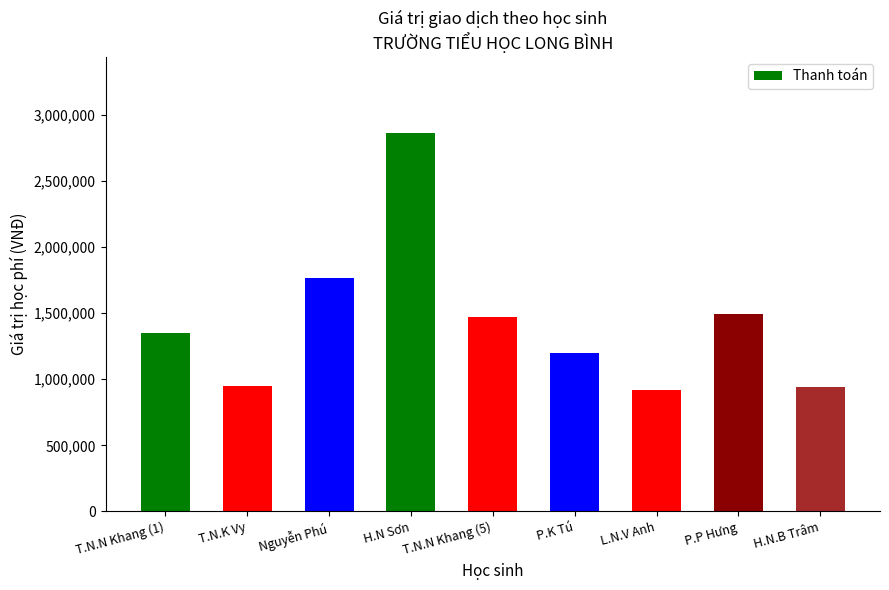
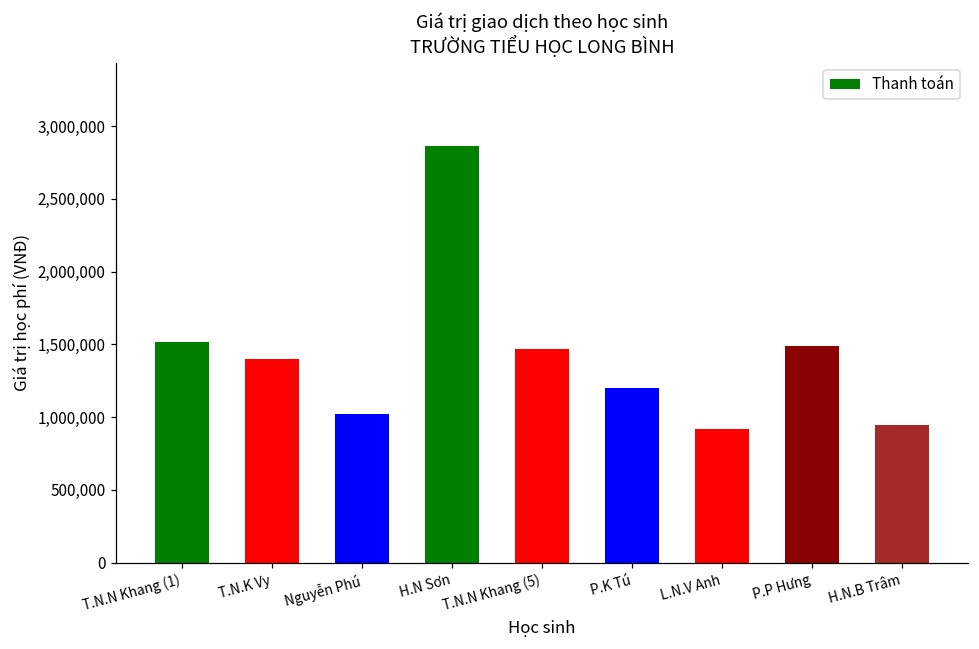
  {
-   "T.N.N Khang (1)": "1,350,000",
-   "T.N.K Vy": "950,000",
-   "Nguyễn Phú": "1,770,000",
+   "T.N.N Khang (1)": "1,520,000",
+   "T.N.K Vy": "1,400,000",
+   "Nguyễn Phú": "1,020,000",
    "H.N Sơn": "2,860,000",
    "T.N.N Khang (5)": "1,470,000",
    "P.K Tú": "1,200,000",
    "L.N.V Anh": "920,000",
    "P.P Hưng": "1,490,000",
    "H.N.B Trâm": "940,000"
  }
